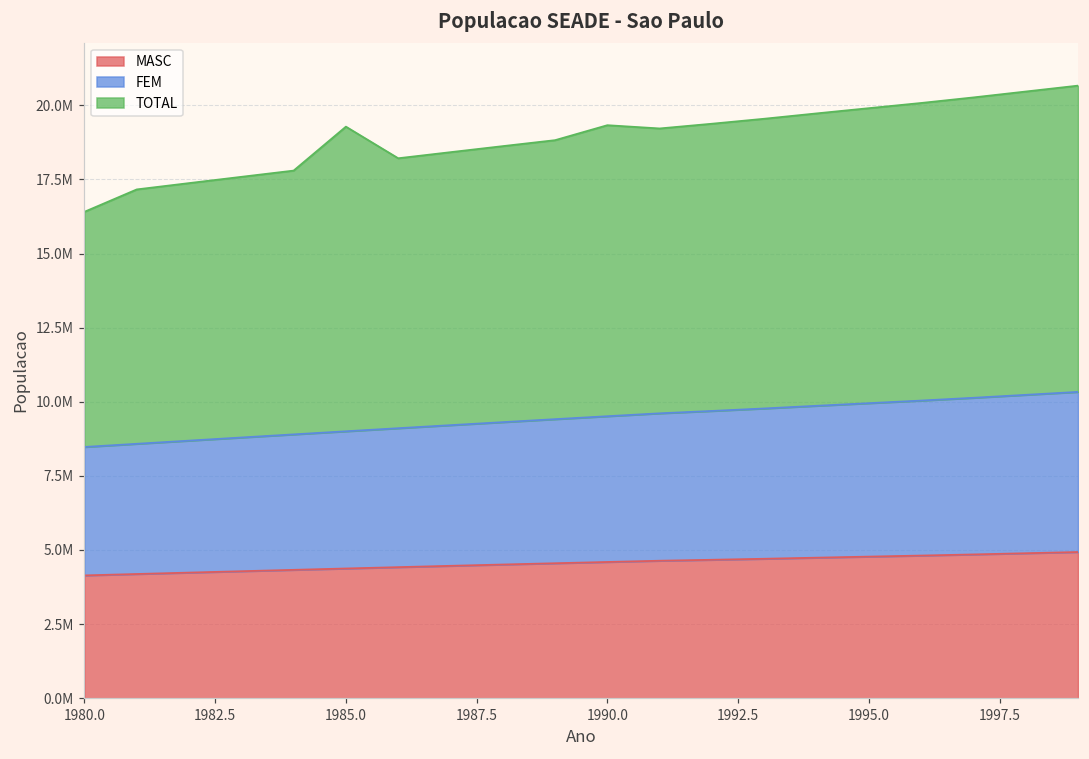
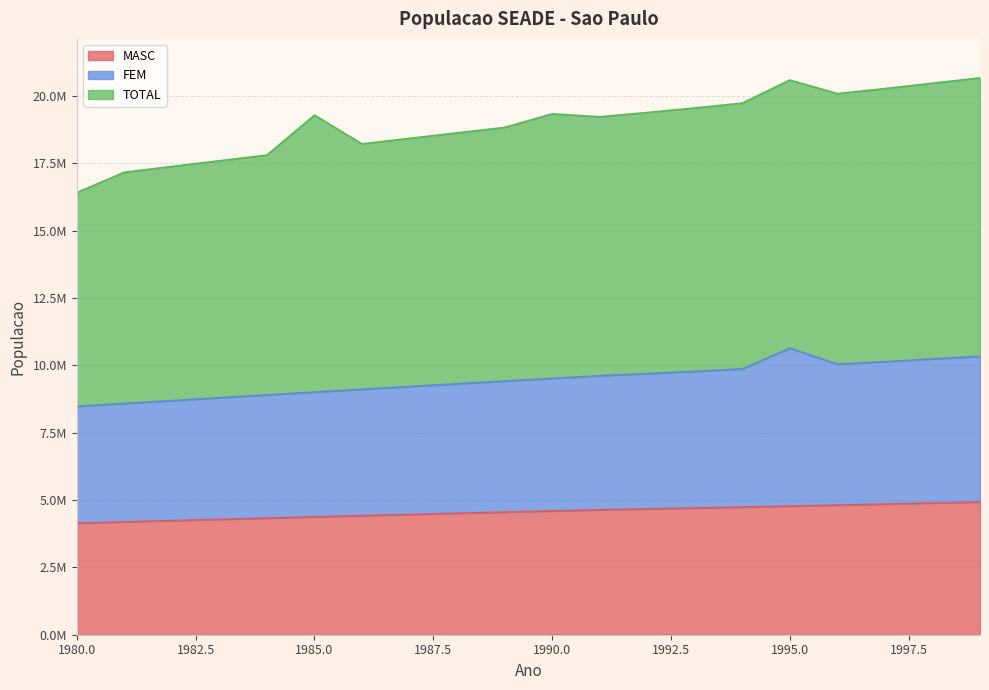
  {
    "MASC": {
      "1980.0": 4100000,
      "1985.0": 4400000,
      "1990.0": 4600000,
      "1995.0": 4800000
    },
    "FEM": {
      "1980.0": 4300000,
      "1985.0": 4600000,
      "1990.0": 4900000,
-     "1995.0": 5200000
+     "1995.0": 5900000
    },
    "TOTAL": {
      "1980.0": 7900000,
      "1985.0": 10300000,
      "1990.0": 9800000,
      "1995.0": 10000000
    }
  }
